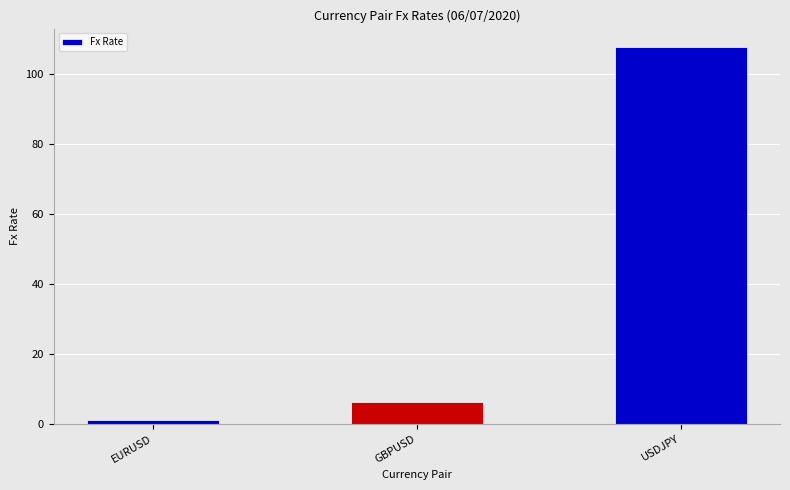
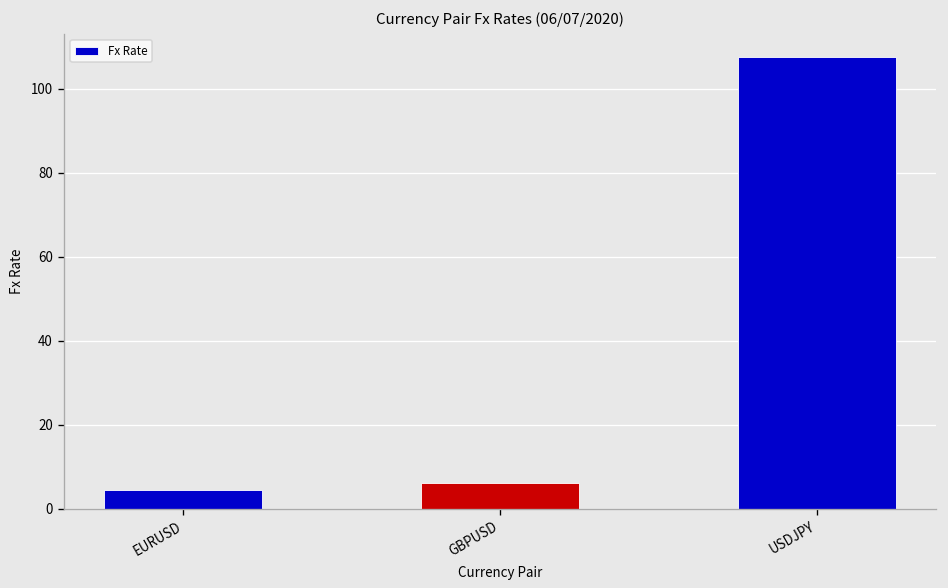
  {
-   "EURUSD": 1,
+   "EURUSD": 4,
    "GBPUSD": 6,
    "USDJPY": 108
  }
